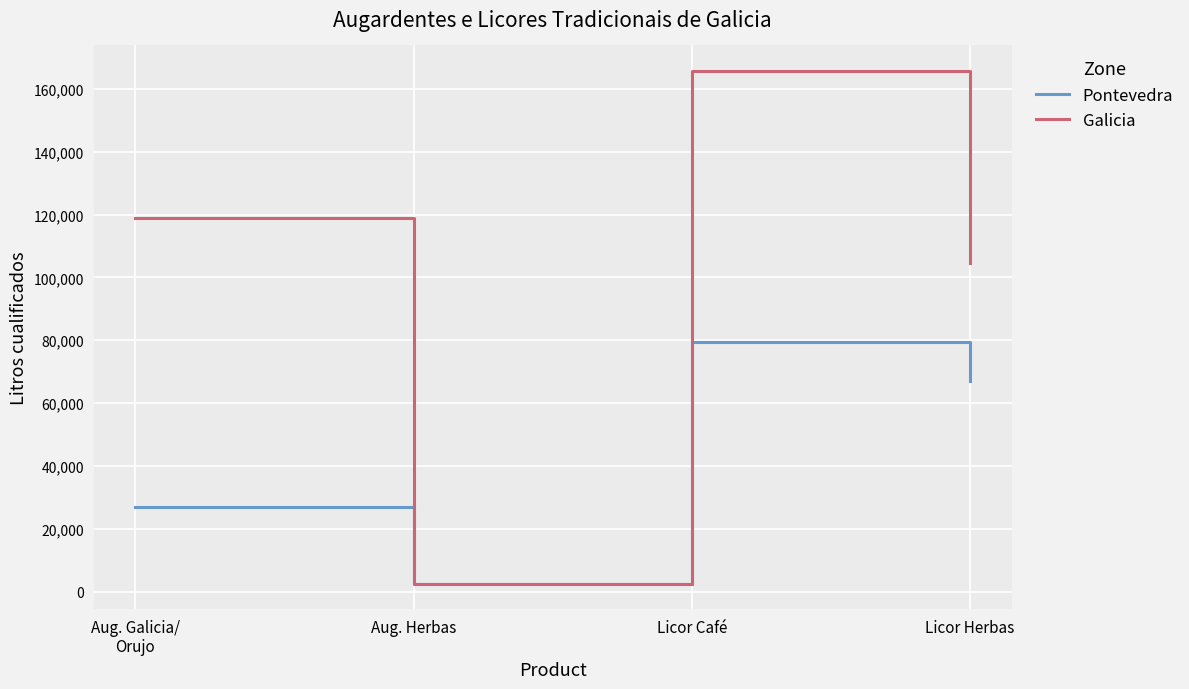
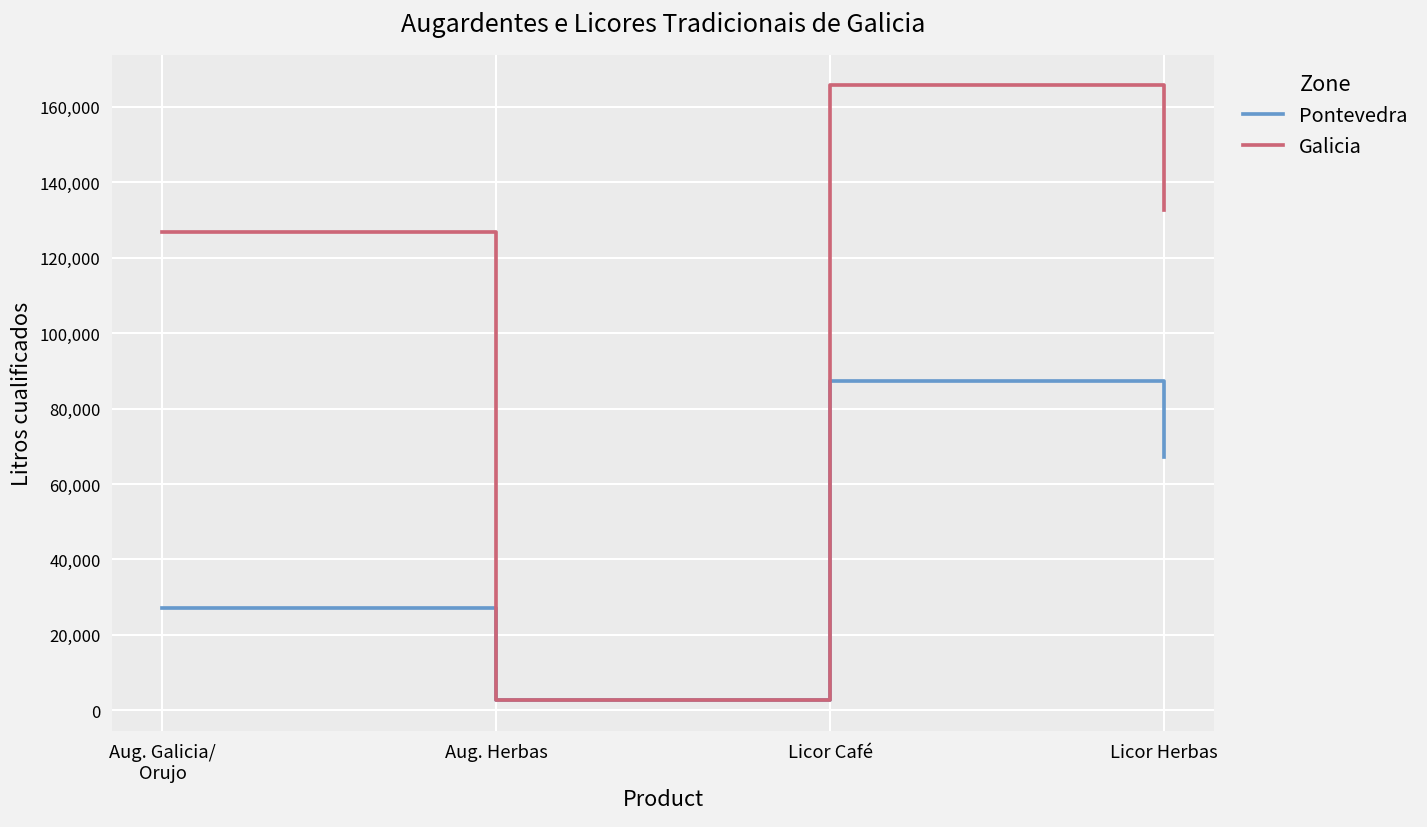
  {
    "Pontevedra": {
      "Aug. Galicia/ Orujo": "27,000",
-     "Licor Café": "79,000",
+     "Licor Café": "87,000",
      "Licor Herbas": "67,000"
    },
    "Galicia": {
-     "Aug. Galicia/ Orujo": "119,000",
+     "Aug. Galicia/ Orujo": "127,000",
      "Licor Café": "166,000",
-     "Licor Herbas": "105,000"
+     "Licor Herbas": "133,000"
    }
  }
